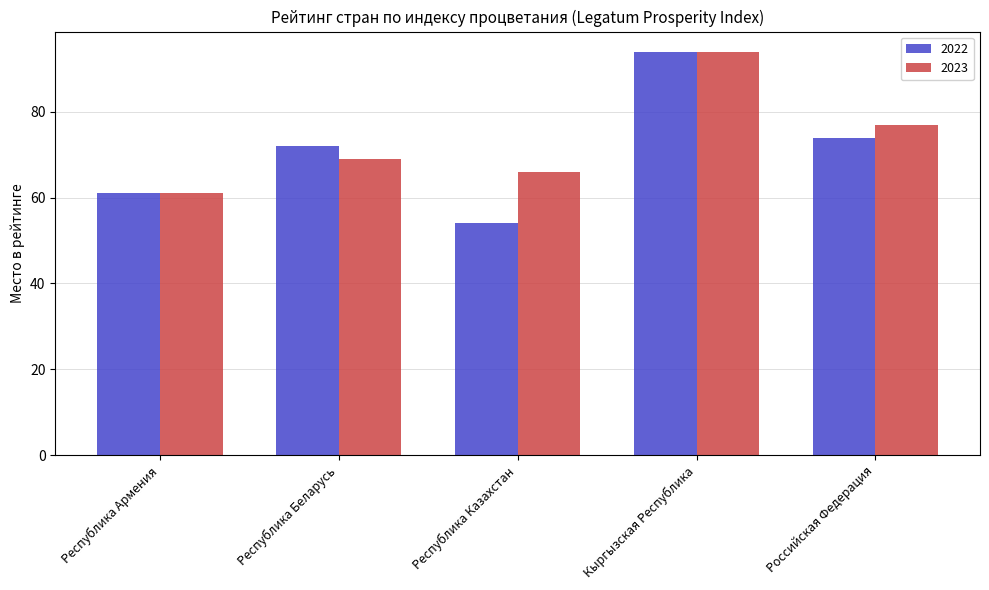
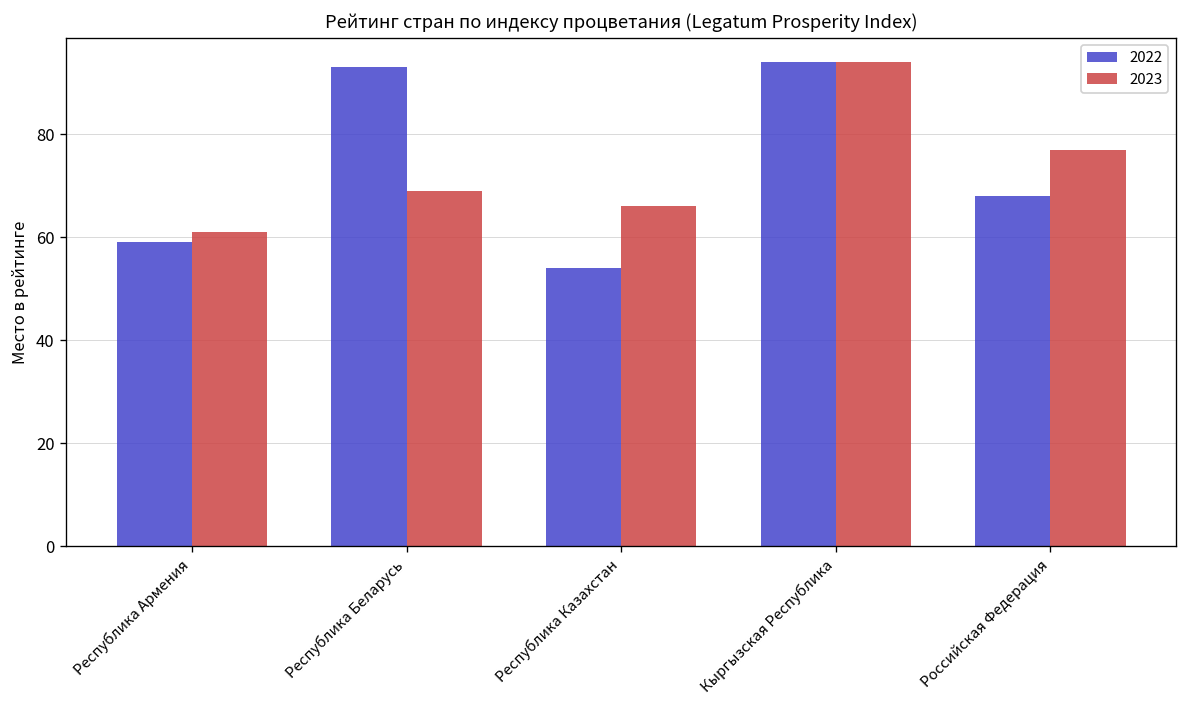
  {
    "2022": {
-     "Республика Армения": 61,
-     "Республика Беларусь": 72,
+     "Республика Армения": 59,
+     "Республика Беларусь": 93,
      "Республика Казахстан": 54,
      "Кыргызская Республика": 94,
-     "Российская Федерация": 74
+     "Российская Федерация": 68
    },
    "2023": {
      "Республика Армения": 61,
      "Республика Беларусь": 69,
      "Республика Казахстан": 66,
      "Кыргызская Республика": 94,
      "Российская Федерация": 77
    }
  }
